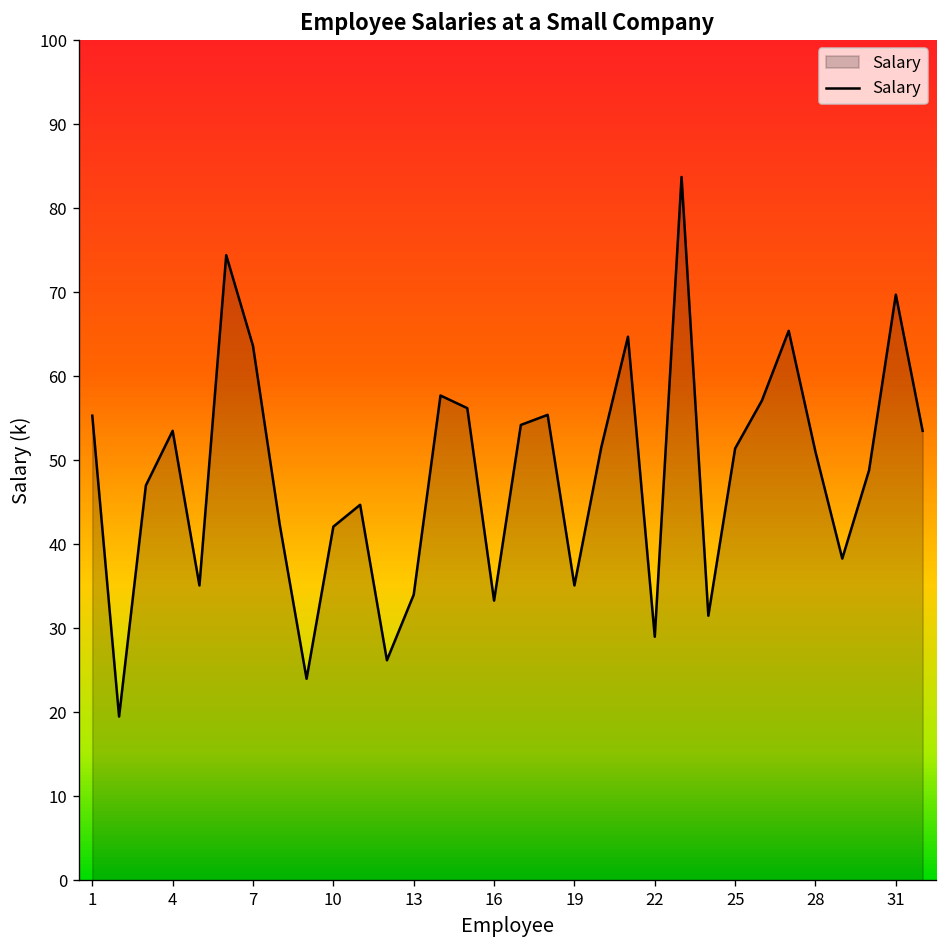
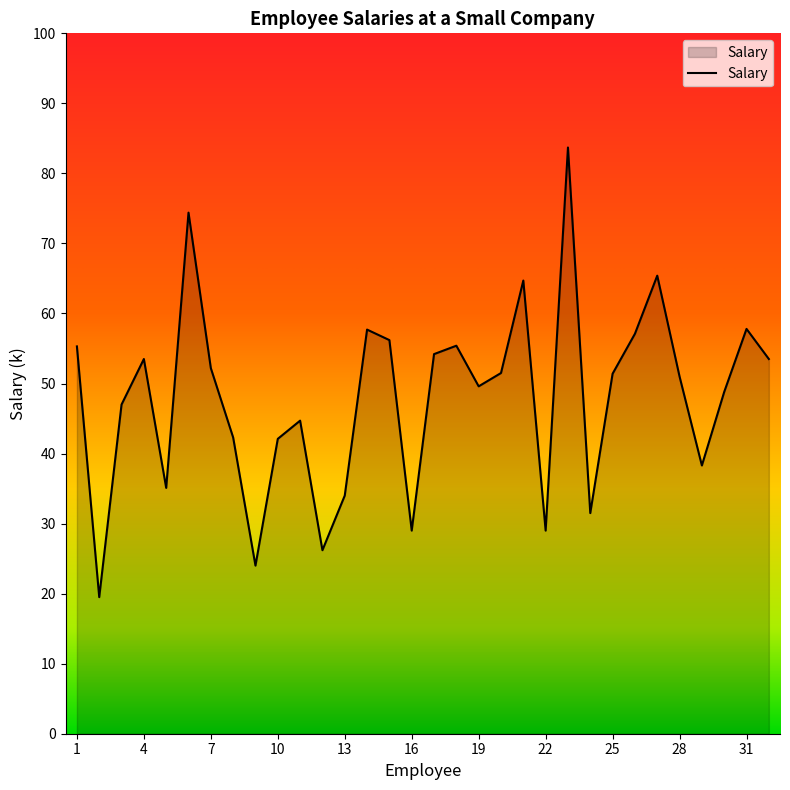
  {
    "1": 55,
    "4": 54,
-   "7": 64,
+   "7": 52,
    "10": 42,
    "13": 34,
-   "16": 33,
-   "19": 35,
+   "16": 29,
+   "19": 50,
    "22": 29,
    "25": 51,
    "28": 51,
-   "31": 70
+   "31": 58
  }
